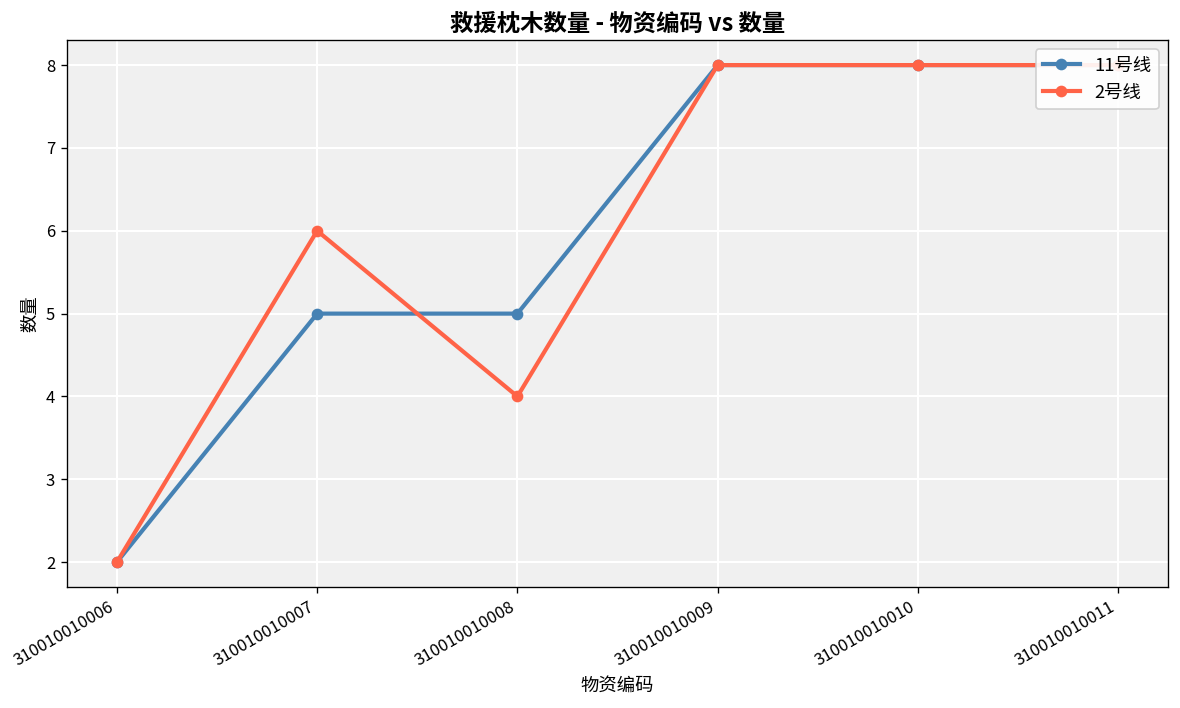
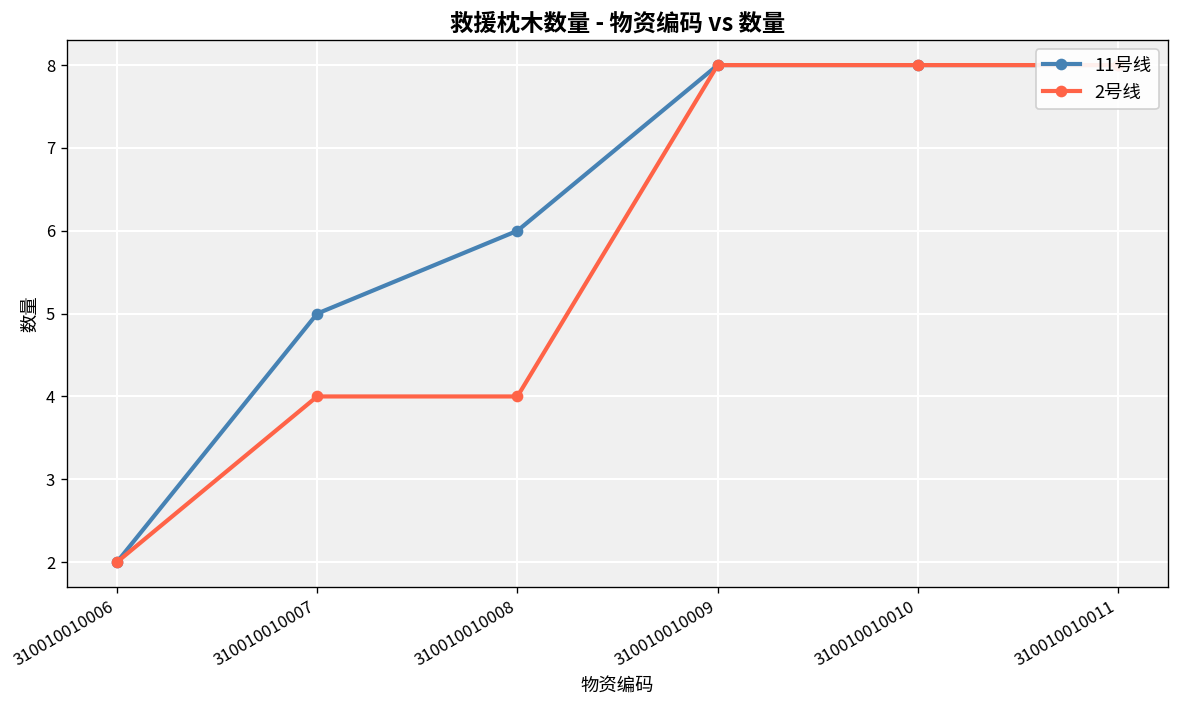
  {
    "11号线": {
      "310010010007": 5,
-     "310010010008": 5
+     "310010010008": 6
    },
    "2号线": {
-     "310010010007": 6,
+     "310010010007": 4,
      "310010010008": 4
    }
  }
